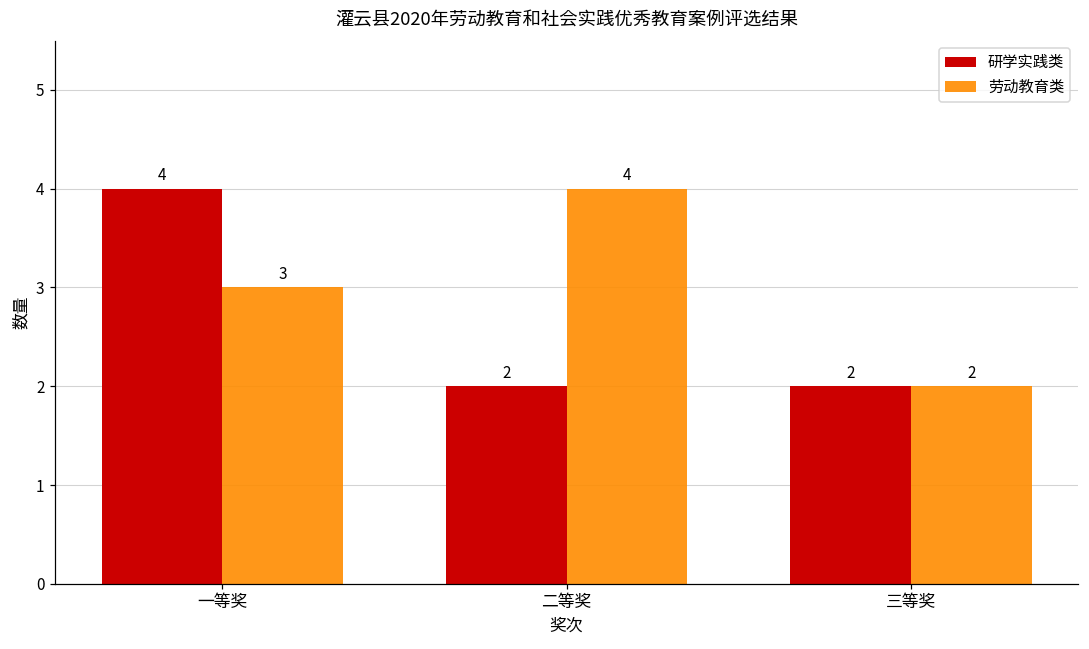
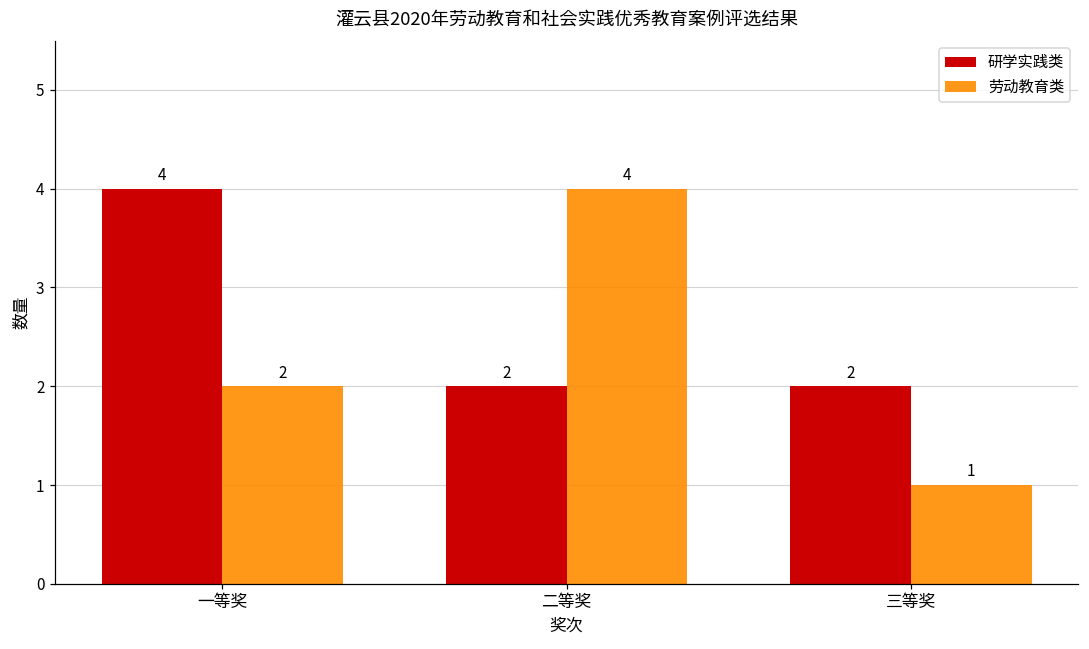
  {
    "研学实践类": {
      "一等奖": 4,
      "二等奖": 2,
      "三等奖": 2
    },
    "劳动教育类": {
-     "一等奖": 3,
+     "一等奖": 2,
      "二等奖": 4,
-     "三等奖": 2
+     "三等奖": 1
    }
  }
